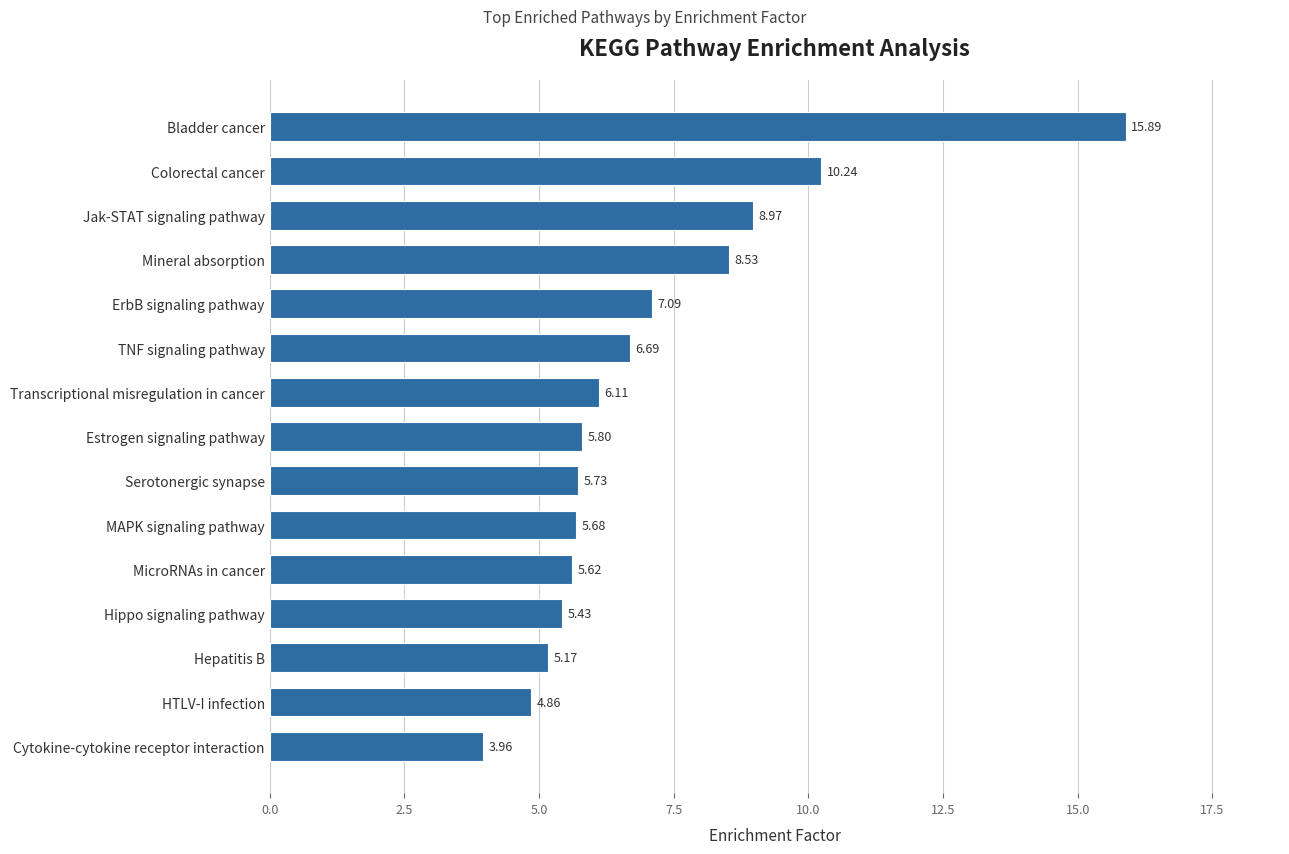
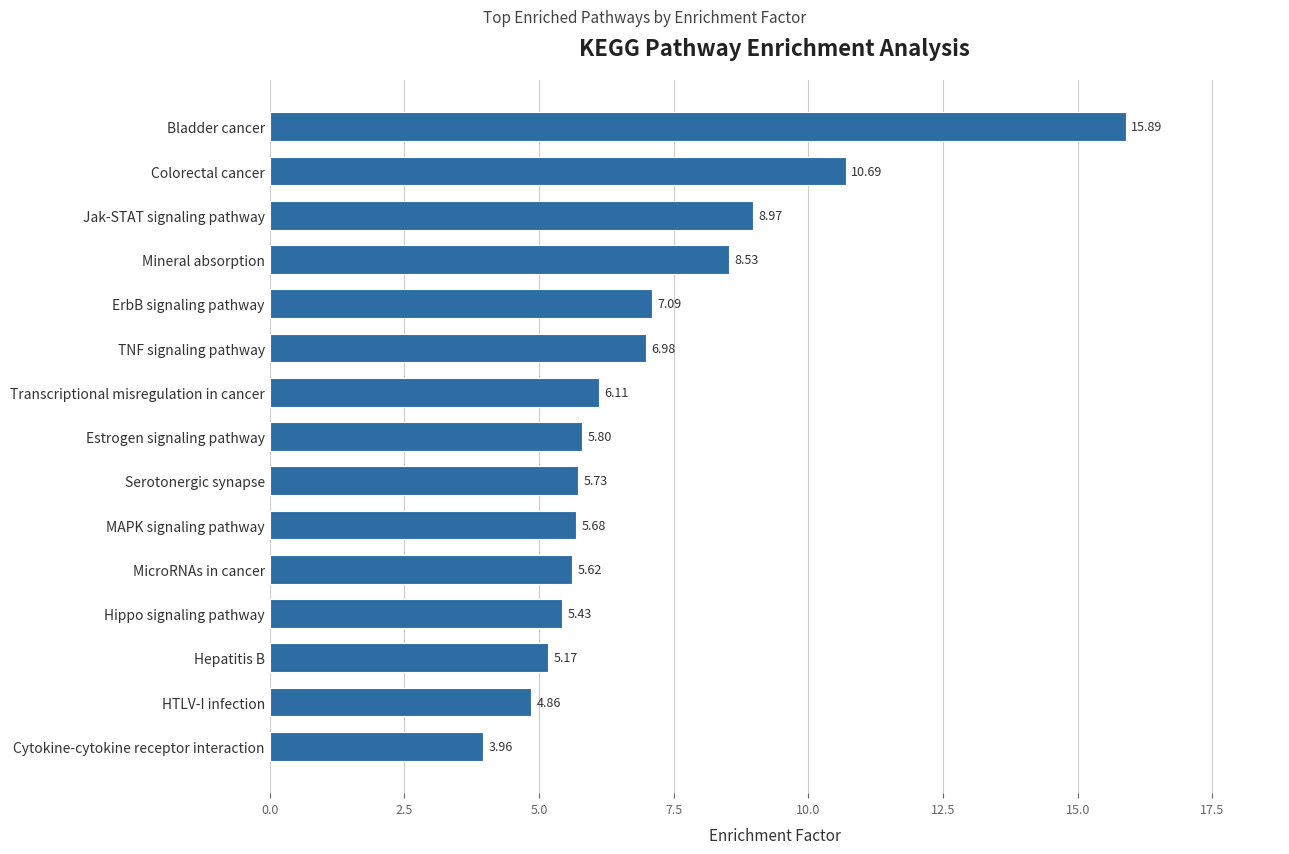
  {
    "Bladder cancer": 15.89,
-   "Colorectal cancer": 10.24,
+   "Colorectal cancer": 10.69,
    "Jak-STAT signaling pathway": 8.97,
    "Mineral absorption": 8.53,
    "ErbB signaling pathway": 7.09,
-   "TNF signaling pathway": 6.69,
+   "TNF signaling pathway": 6.98,
    "Transcriptional misregulation in cancer": 6.11,
    "Estrogen signaling pathway": 5.80,
    "Serotonergic synapse": 5.73,
    "MAPK signaling pathway": 5.68,
    "MicroRNAs in cancer": 5.62,
    "Hippo signaling pathway": 5.43,
    "Hepatitis B": 5.17,
    "HTLV-I infection": 4.86,
    "Cytokine-cytokine receptor interaction": 3.96
  }
